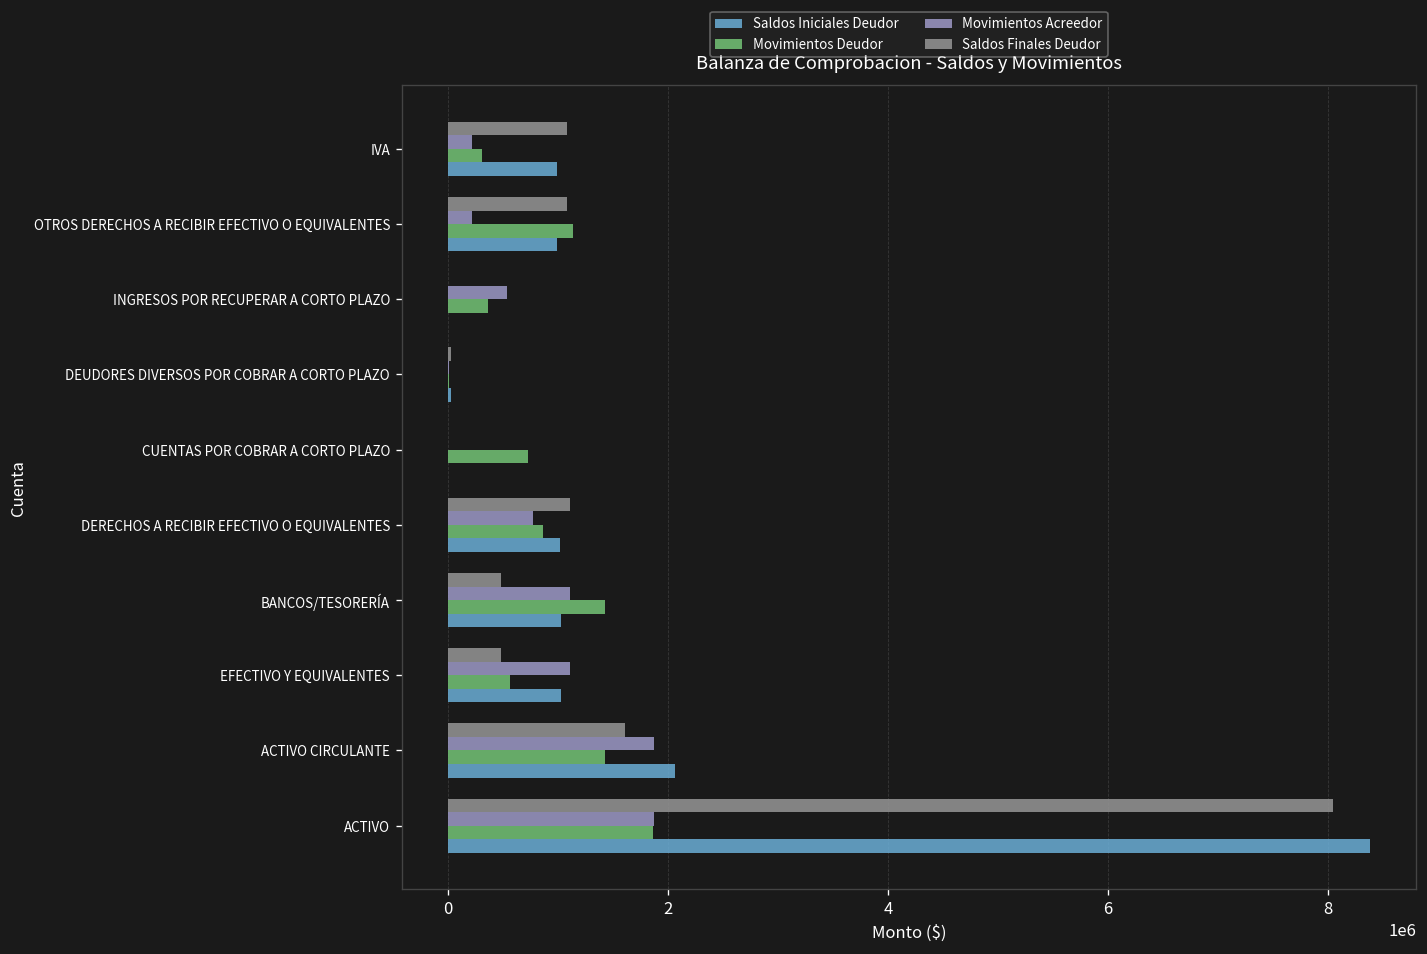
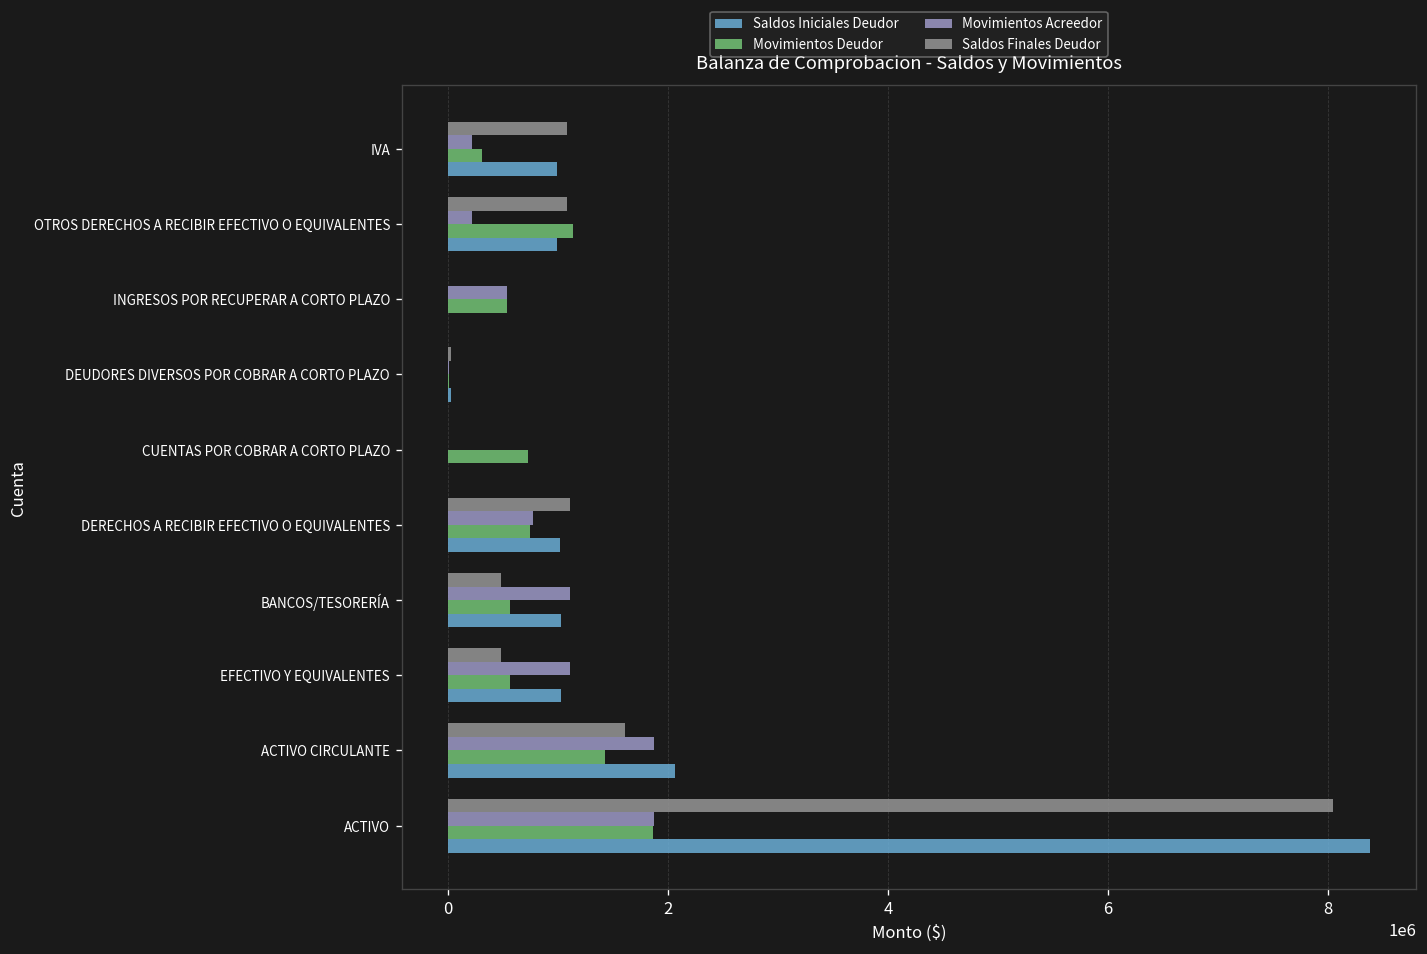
  {
    "Movimientos Deudor": {
      "IVA": 300000,
      "OTROS DERECHOS A RECIBIR EFECTIVO O EQUIVALENTES": 1100000,
-     "INGRESOS POR RECUPERAR A CORTO PLAZO": 400000,
+     "INGRESOS POR RECUPERAR A CORTO PLAZO": 500000,
      "CUENTAS POR COBRAR A CORTO PLAZO": 700000,
-     "DERECHOS A RECIBIR EFECTIVO O EQUIVALENTES": 900000,
-     "BANCOS/TESORERÍA": 1400000,
+     "DERECHOS A RECIBIR EFECTIVO O EQUIVALENTES": 700000,
+     "BANCOS/TESORERÍA": 600000,
      "EFECTIVO Y EQUIVALENTES": 600000,
      "ACTIVO CIRCULANTE": 1400000,
      "ACTIVO": 1900000
    }
  }
